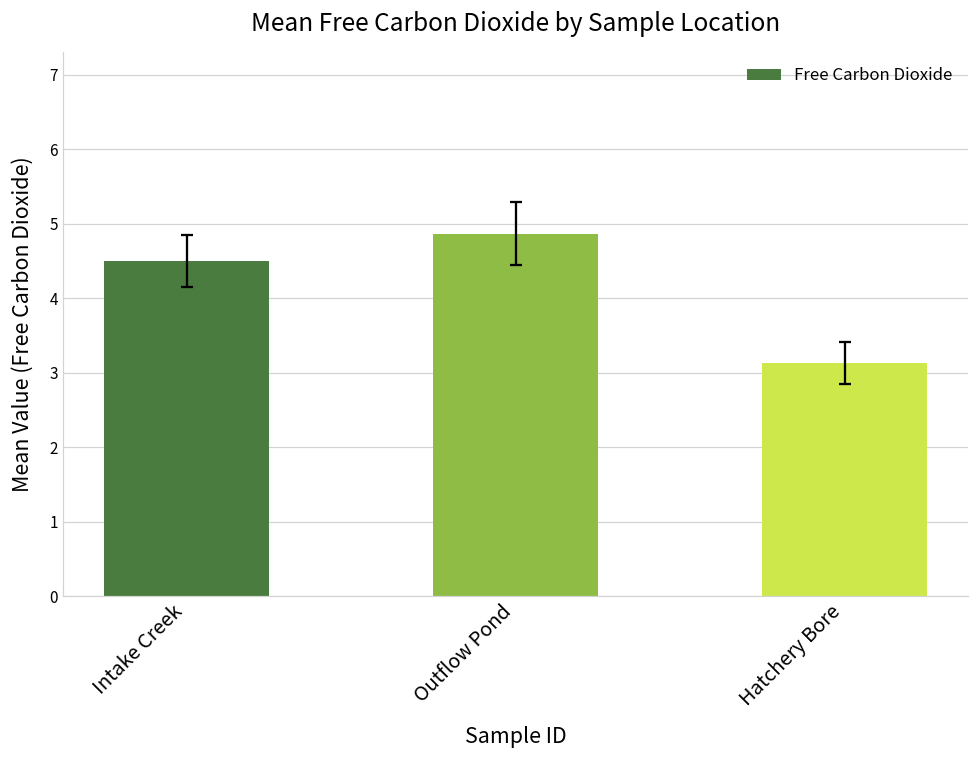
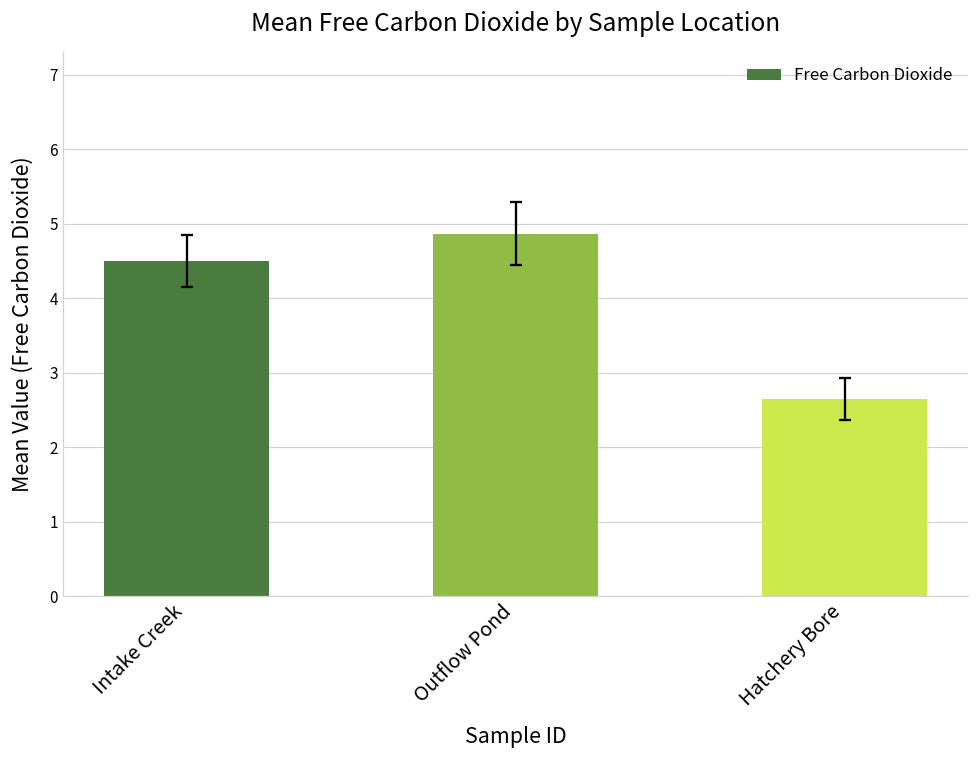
  {
    "Free Carbon Dioxide": {
      "Intake Creek": 4.5,
      "Outflow Pond": 4.9,
-     "Hatchery Bore": 3.1
+     "Hatchery Bore": 2.7
    }
  }
